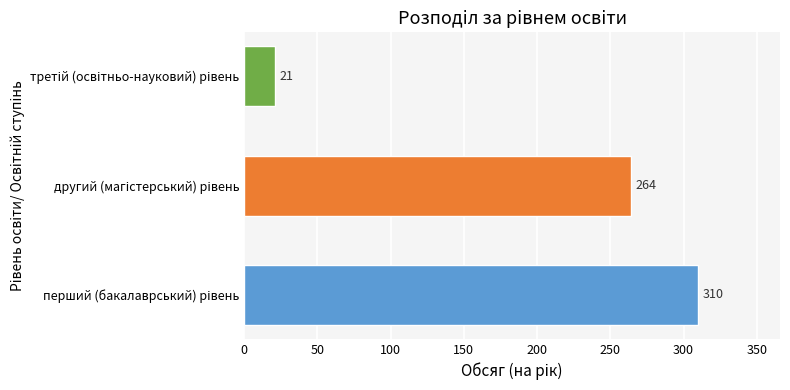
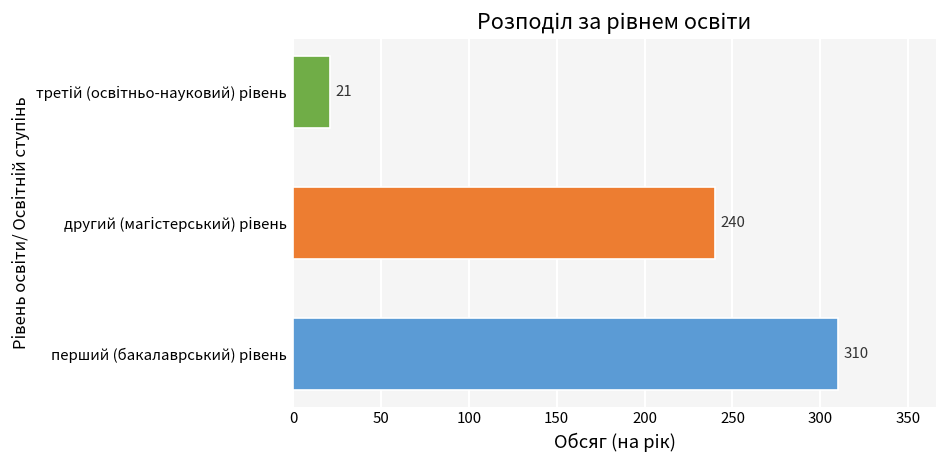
  {
    "третій (освітньо-науковий) рівень": 21,
-   "другий (магістерський) рівень": 264,
+   "другий (магістерський) рівень": 240,
    "перший (бакалаврський) рівень": 310
  }
